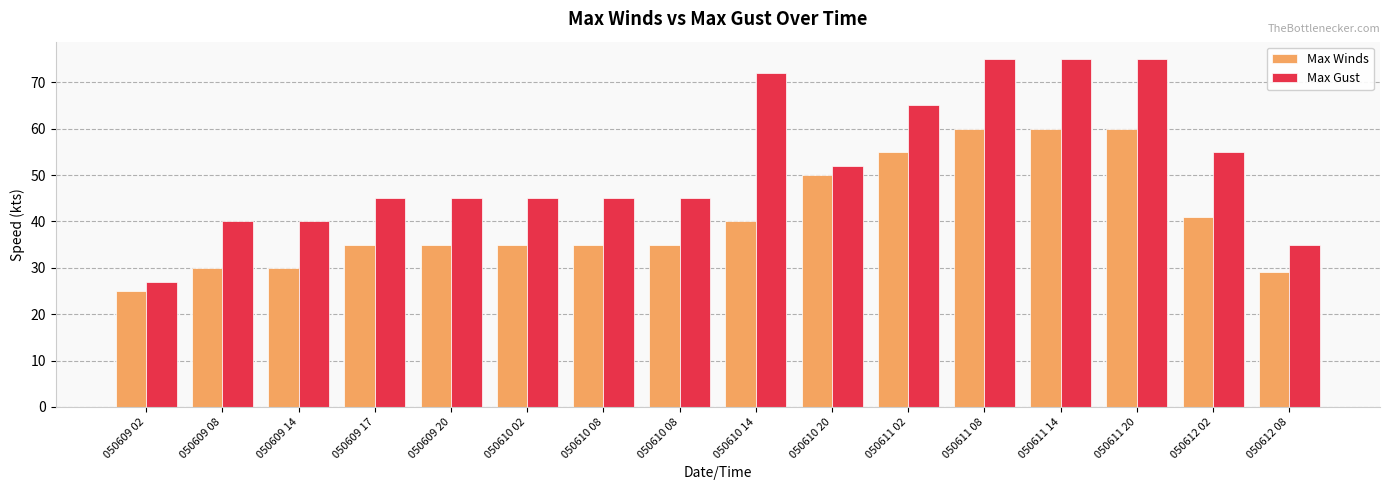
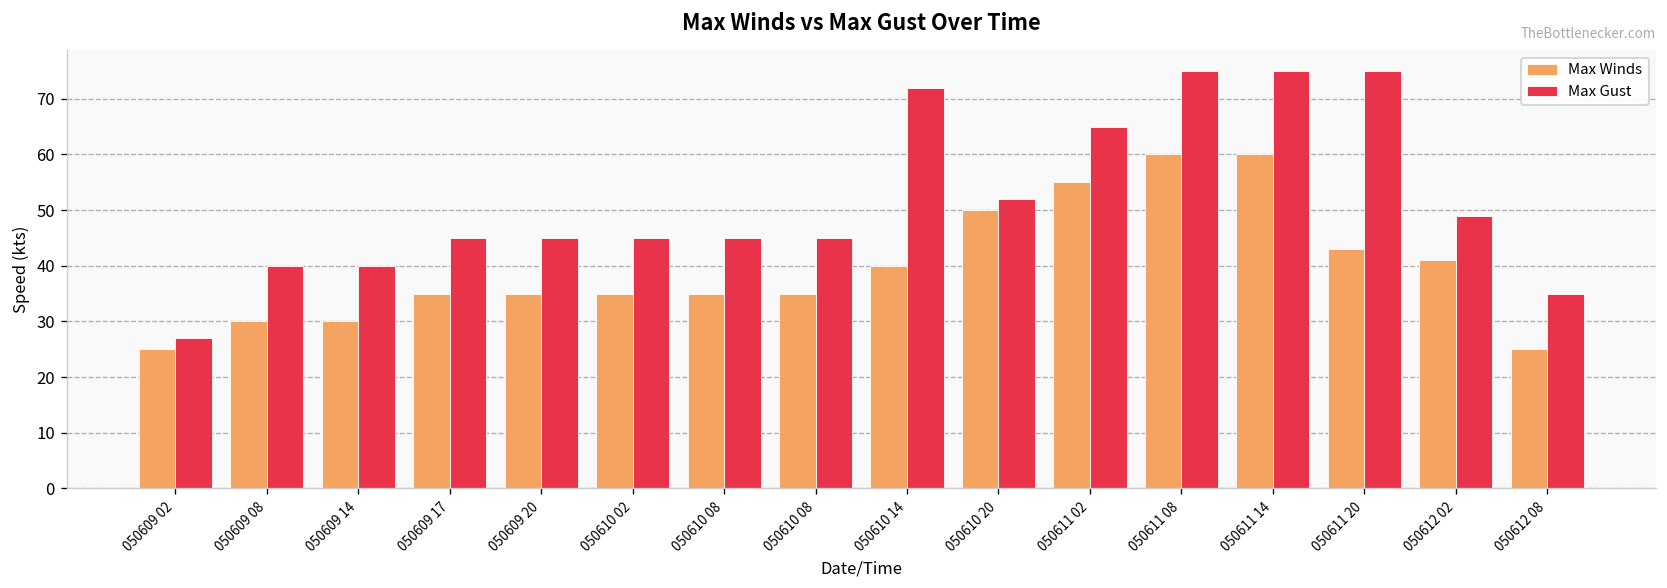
  {
    "Max Winds": {
      "050609 02": 25,
      "050609 08": 30,
      "050609 14": 30,
      "050609 17": 35,
      "050609 20": 35,
      "050610 02": 35,
      "050610 14": 40,
      "050610 20": 50,
      "050611 02": 55,
      "050611 08": 60,
      "050611 14": 60,
-     "050611 20": 60,
+     "050611 20": 43,
      "050612 02": 41,
-     "050612 08": 29
+     "050612 08": 25
    },
    "Max Gust": {
      "050609 02": 27,
      "050609 08": 40,
      "050609 14": 40,
      "050609 17": 45,
      "050609 20": 45,
      "050610 02": 45,
      "050610 14": 72,
      "050610 20": 52,
      "050611 02": 65,
      "050611 08": 75,
      "050611 14": 75,
      "050611 20": 75,
-     "050612 02": 55,
+     "050612 02": 49,
      "050612 08": 35
    }
  }
